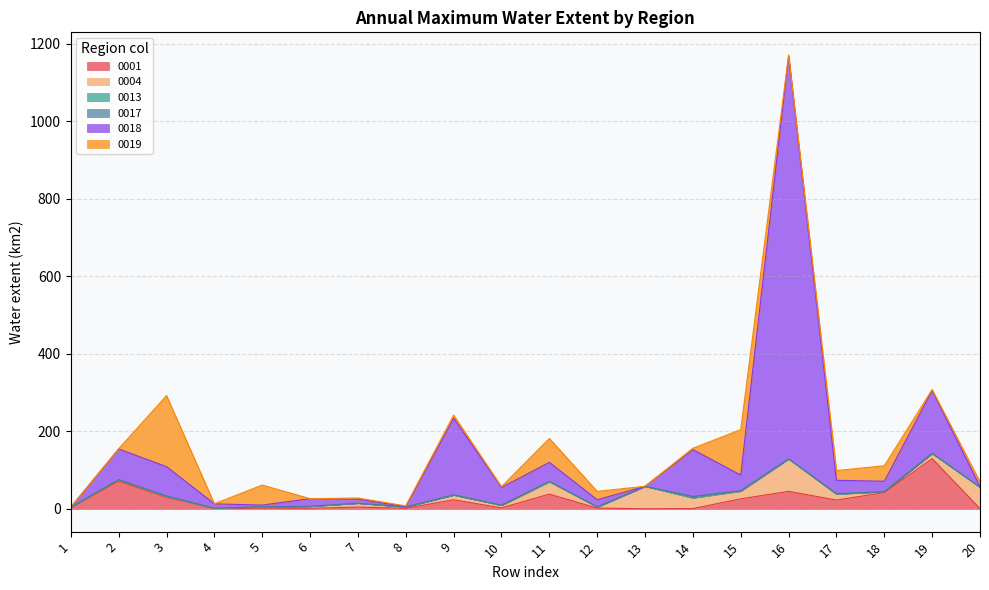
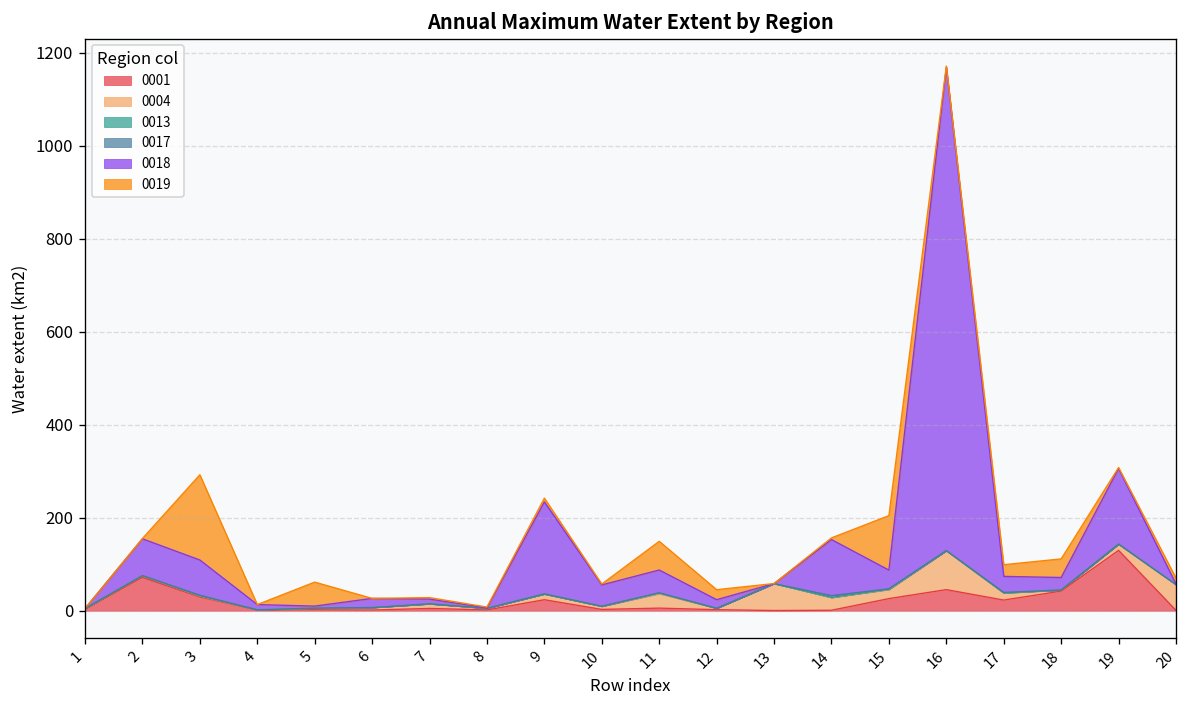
  {
    "0001": {
      "7": 0,
      "9": 20,
-     "11": 40,
+     "11": 10,
      "13": 0,
      "14": 0,
      "15": 30,
      "16": 50,
      "17": 20,
      "19": 130,
      "20": 0
    },
    "0018": {
      "3": 80,
      "9": 200,
      "11": 50,
      "12": 20,
      "15": 40,
      "17": 30,
      "18": 30
    },
    "0019": {
      "3": 180,
      "5": 50,
      "9": 10,
      "11": 60,
      "12": 20,
      "15": 120,
      "17": 30,
      "18": 40,
      "20": 10
    }
  }
